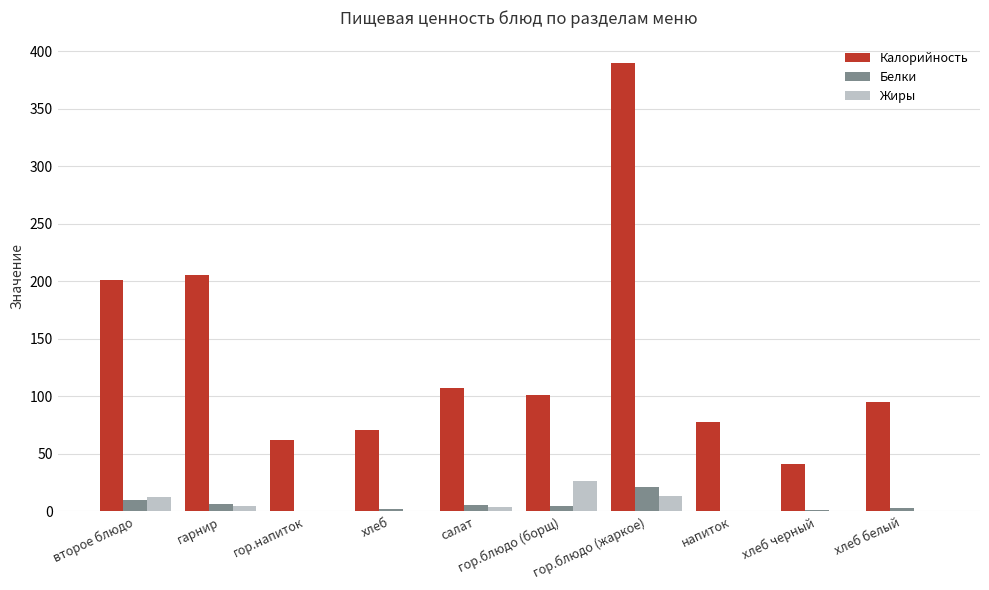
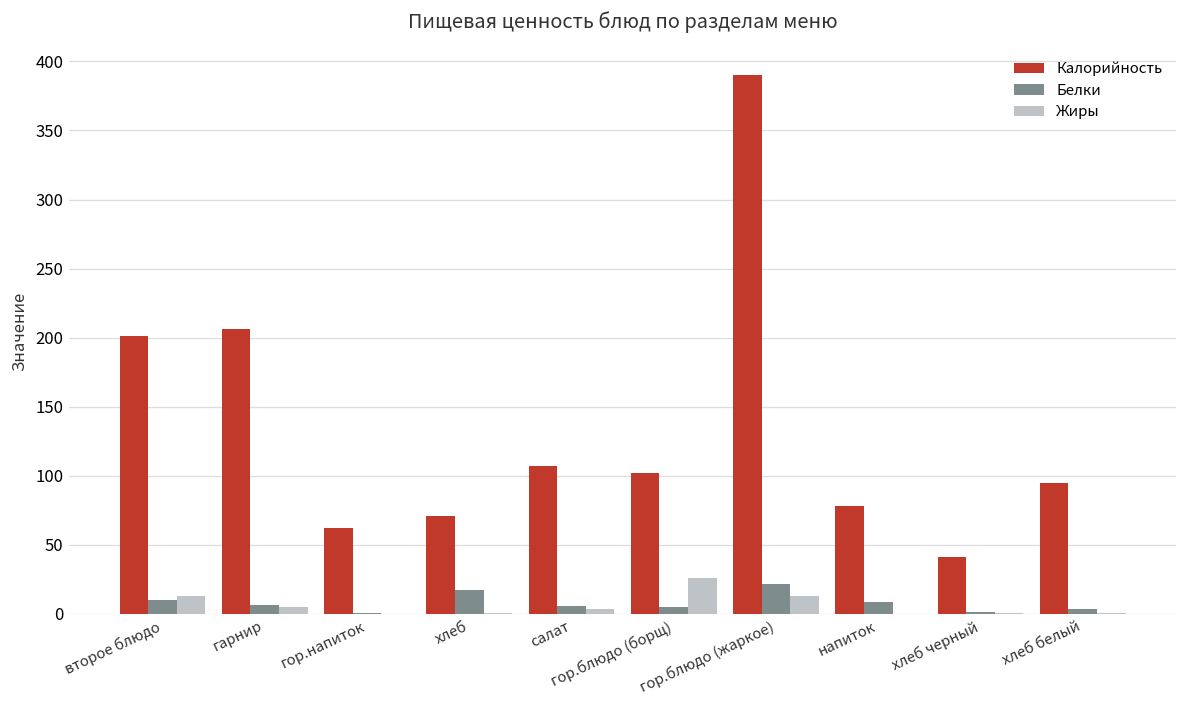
  {
    "Калорийность": {
      "второе блюдо": 201,
      "гарнир": 206,
      "гор.напиток": 62,
      "хлеб": 71,
      "салат": 107,
      "гор.блюдо (борщ)": 102,
      "гор.блюдо (жаркое)": 390,
      "напиток": 78,
      "хлеб черный": 41,
      "хлеб белый": 95
    },
    "Белки": {
      "второе блюдо": 10,
      "гарнир": 6,
-     "хлеб": 2,
+     "хлеб": 17,
      "салат": 5,
      "гор.блюдо (борщ)": 5,
      "гор.блюдо (жаркое)": 22,
-     "напиток": 0,
+     "напиток": 9,
      "хлеб белый": 3
    },
    "Жиры": {
      "второе блюдо": 13,
      "гарнир": 5,
      "гор.напиток": 0,
      "салат": 4,
      "гор.блюдо (борщ)": 26,
      "гор.блюдо (жаркое)": 13
    }
  }
